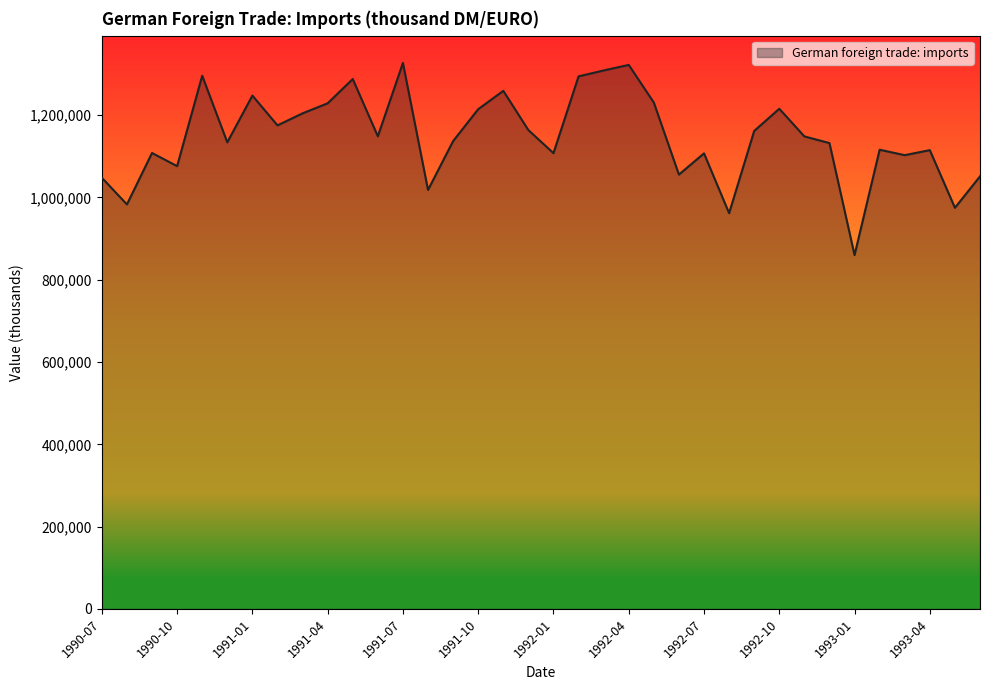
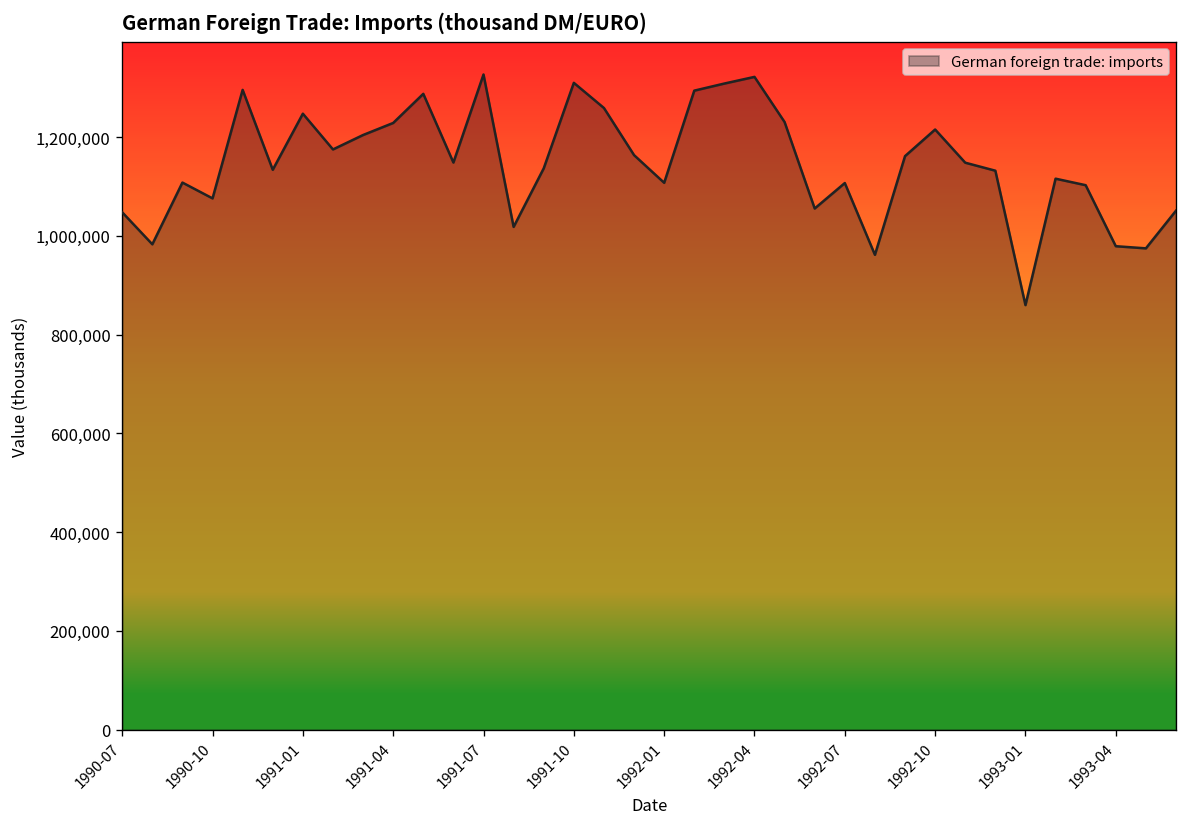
  {
    "1990-07": "1,050,000",
    "1990-10": "1,080,000",
    "1991-01": "1,250,000",
    "1991-04": "1,230,000",
    "1991-07": "1,330,000",
-   "1991-10": "1,210,000",
+   "1991-10": "1,310,000",
    "1992-01": "1,110,000",
    "1992-04": "1,320,000",
    "1992-07": "1,110,000",
    "1992-10": "1,220,000",
    "1993-01": "860,000",
-   "1993-04": "1,110,000"
+   "1993-04": "980,000"
  }
